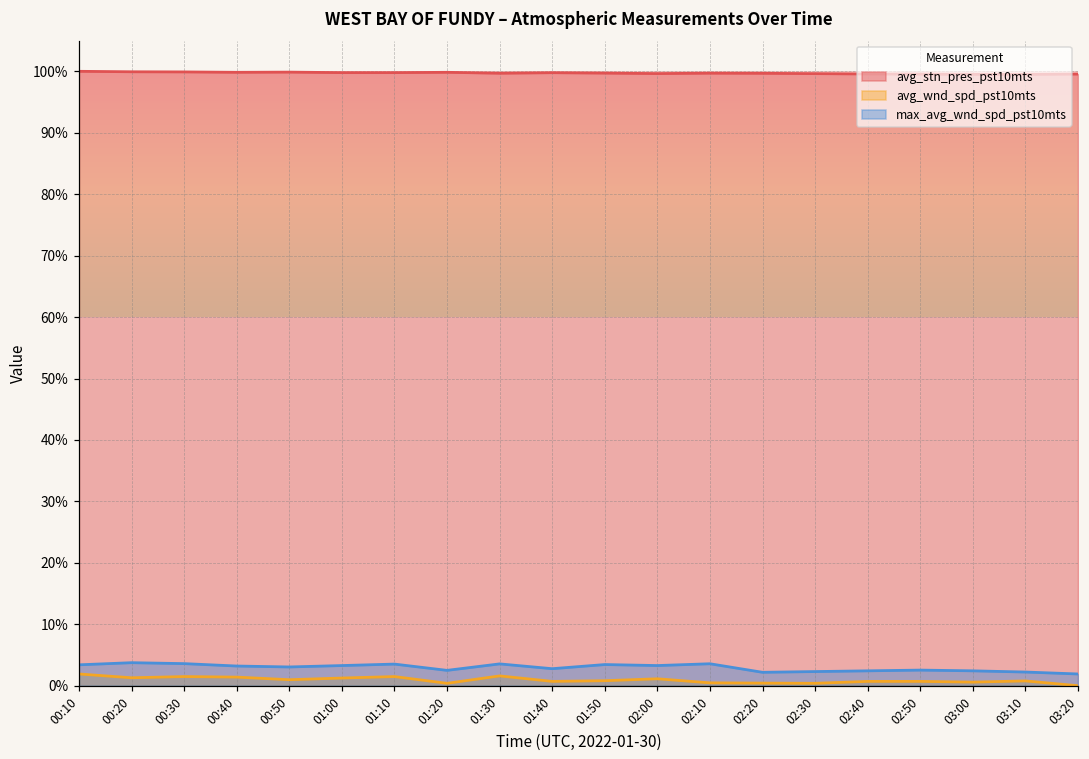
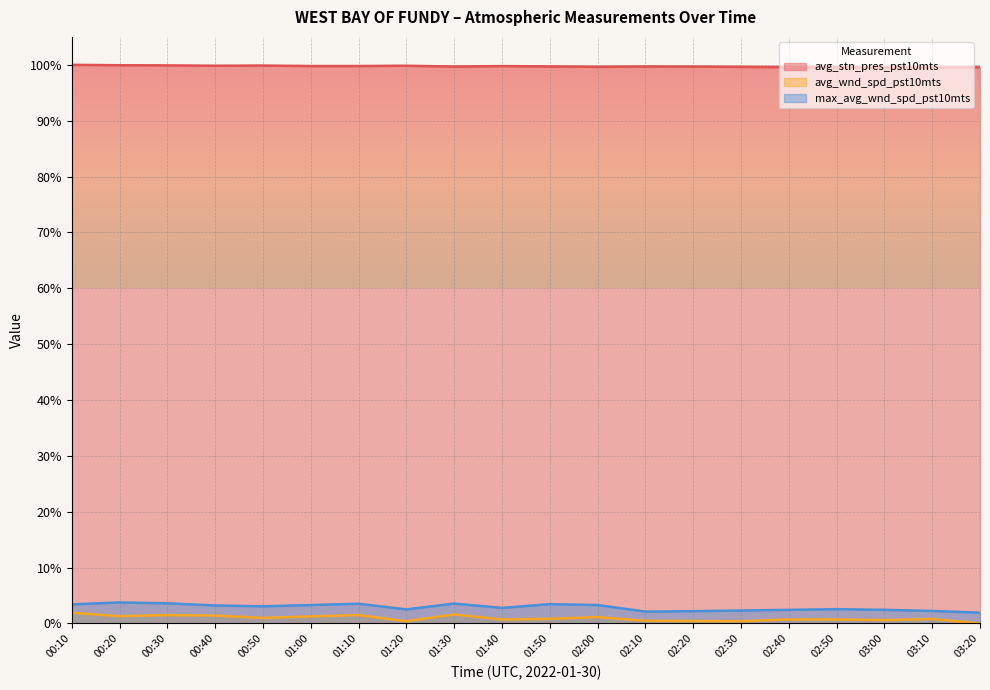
  {
    "avg_stn_pres_pst10mts": {
      "00:10": "100%",
      "00:20": "100%",
      "00:30": "100%",
      "00:40": "100%",
      "00:50": "100%",
      "01:00": "100%",
      "01:10": "100%",
      "01:20": "100%",
      "01:30": "100%",
      "01:40": "100%",
      "01:50": "100%",
      "02:00": "100%",
      "02:10": "100%",
      "02:20": "100%",
      "02:30": "100%",
      "03:20": "100%"
    },
    "avg_wnd_spd_pst10mts": {
      "00:10": "2%",
      "00:20": "1%",
      "00:30": "1%",
      "00:40": "1%",
      "00:50": "1%",
      "01:00": "1%",
      "01:10": "1%",
      "01:20": "0%",
      "01:30": "2%",
      "01:40": "1%",
      "01:50": "1%",
      "02:00": "1%",
      "02:10": "0%",
      "02:20": "0%",
      "02:30": "0%",
      "02:40": "1%",
      "02:50": "1%",
      "03:00": "1%",
      "03:10": "1%",
      "03:20": "0%"
    },
    "max_avg_wnd_spd_pst10mts": {
      "00:10": "3%",
      "00:20": "4%",
      "00:30": "4%",
      "00:40": "3%",
      "00:50": "3%",
      "01:00": "3%",
      "01:10": "4%",
      "01:20": "2%",
      "01:30": "4%",
      "01:40": "3%",
      "01:50": "3%",
      "02:00": "3%",
-     "02:10": "4%",
+     "02:10": "2%",
      "02:20": "2%",
      "02:30": "2%",
      "02:40": "2%",
      "02:50": "3%",
      "03:00": "2%",
      "03:10": "2%",
      "03:20": "2%"
    }
  }
